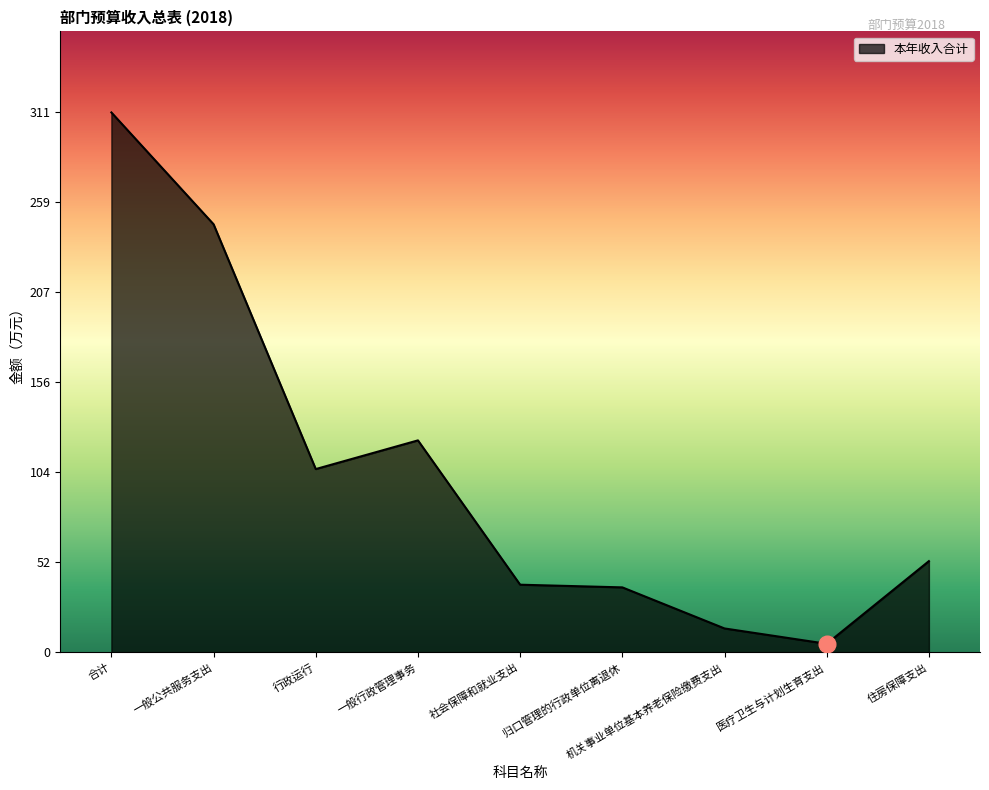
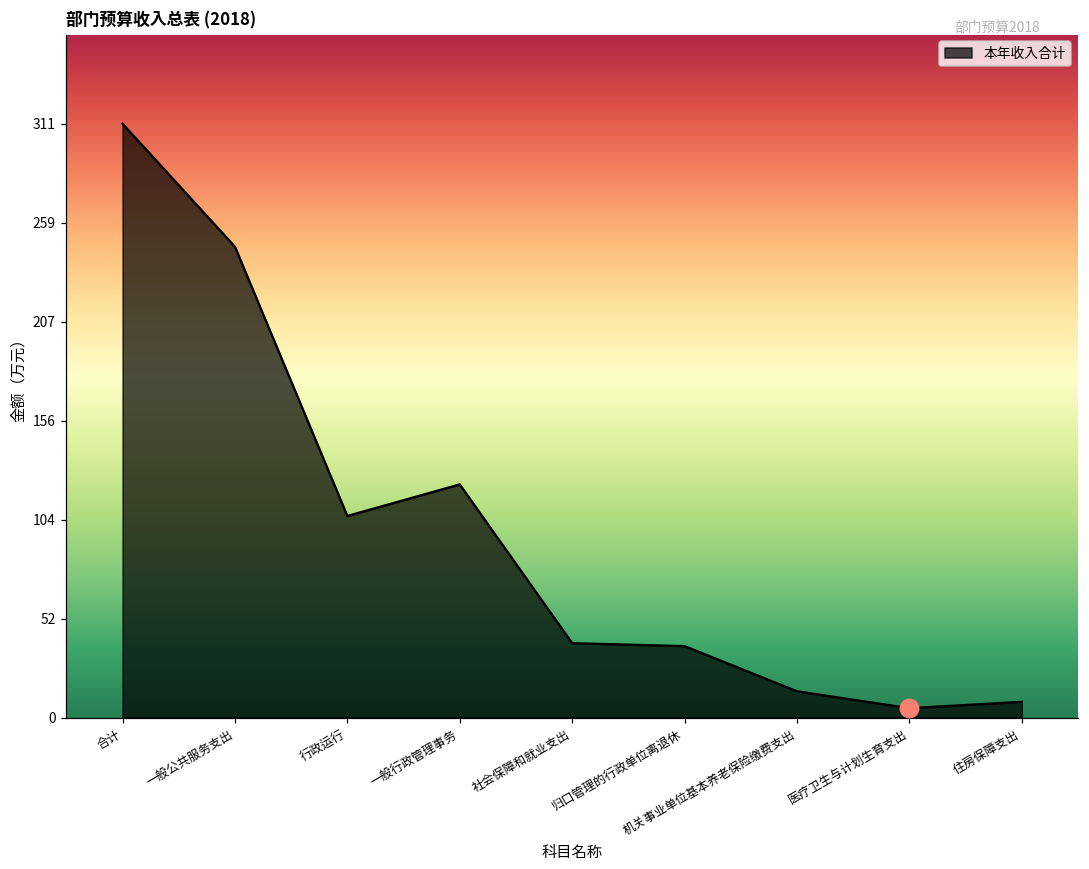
  {
    "本年收入合计": {
      "合计": 311,
      "一般公共服务支出": 247,
      "行政运行": 106,
      "一般行政管理事务": 122,
      "社会保障和就业支出": 39,
      "归口管理的行政单位离退休": 37,
      "机关事业单位基本养老保险缴费支出": 14,
-     "住房保障支出": 53
+     "住房保障支出": 8
    }
  }
